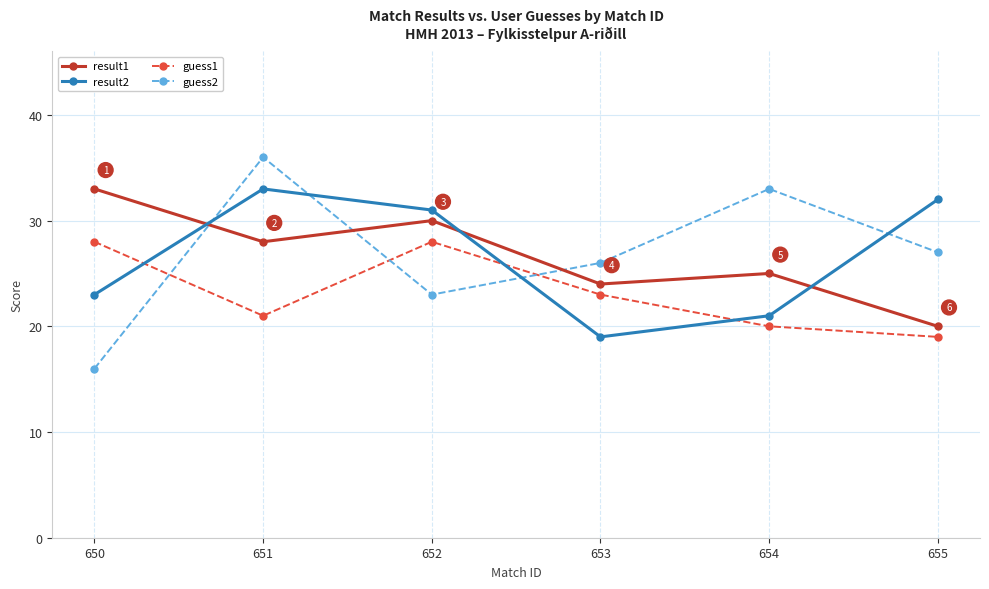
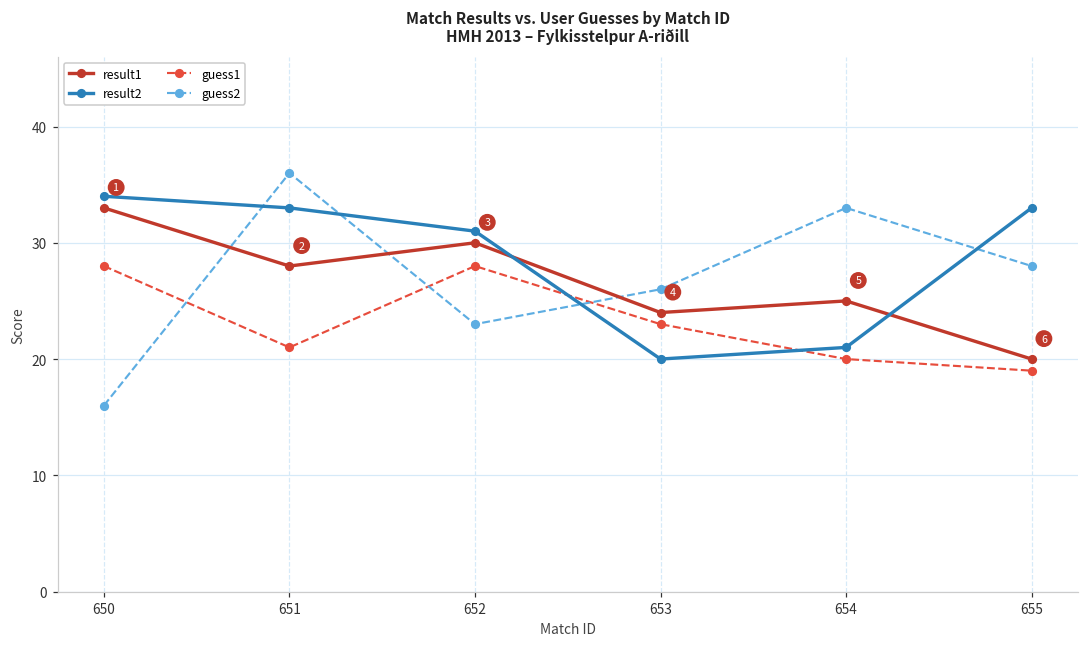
  {
    "result2": {
-     "650": 23,
+     "650": 34,
      "651": 33,
-     "653": 19,
+     "653": 20,
      "654": 21,
-     "655": 32
+     "655": 33
    },
    "guess2": {
      "650": 16,
      "651": 36,
      "652": 23,
      "654": 33,
-     "655": 27
+     "655": 28
    }
  }
